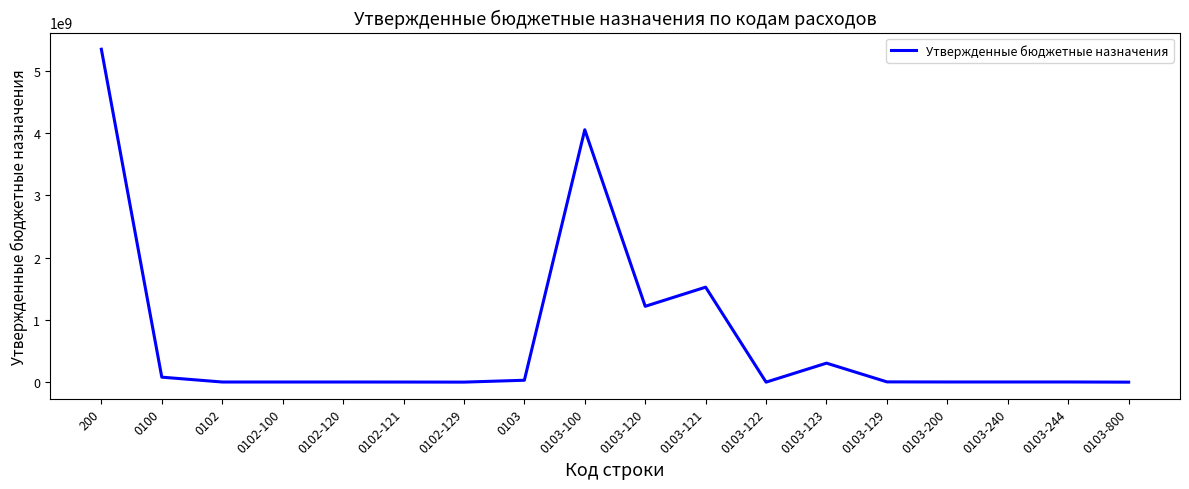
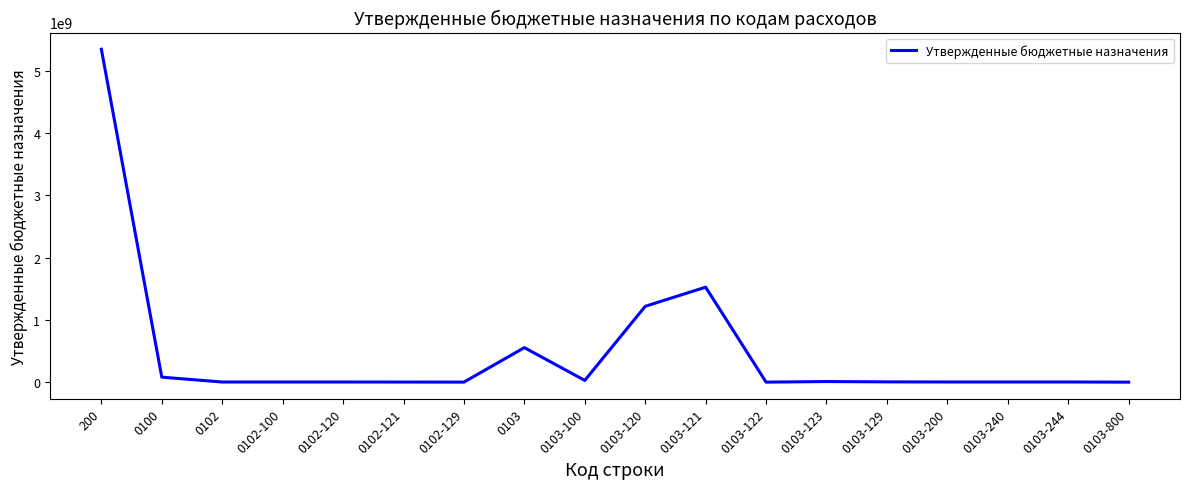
  {
    "200": 5300000000,
    "0100": 100000000,
    "0102": 0,
    "0102-100": 0,
    "0102-120": 0,
    "0102-121": 0,
    "0102-129": 0,
-   "0103": 0,
-   "0103-100": 4100000000,
+   "0103": 600000000,
+   "0103-100": 0,
    "0103-120": 1200000000,
    "0103-121": 1500000000,
    "0103-122": 0,
-   "0103-123": 300000000,
+   "0103-123": 0,
    "0103-129": 0,
    "0103-200": 0,
    "0103-240": 0,
    "0103-244": 0,
    "0103-800": 0
  }
